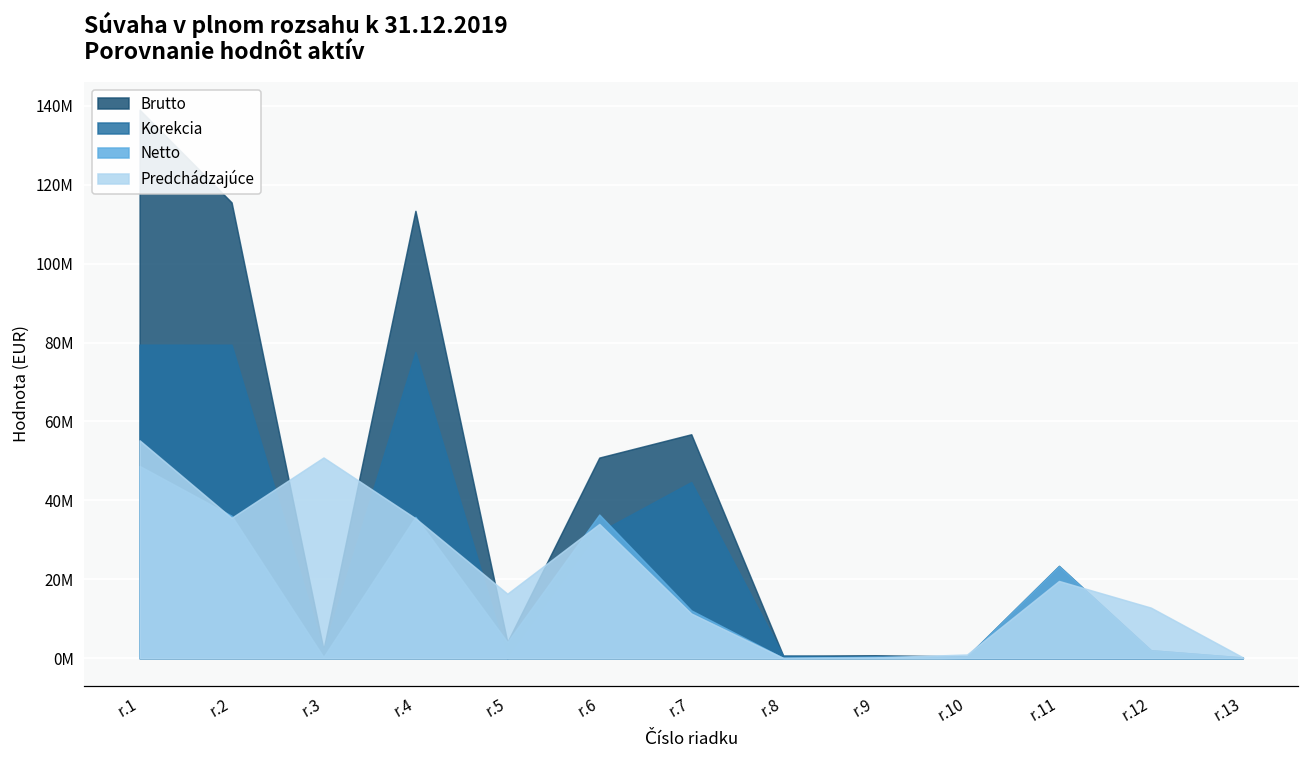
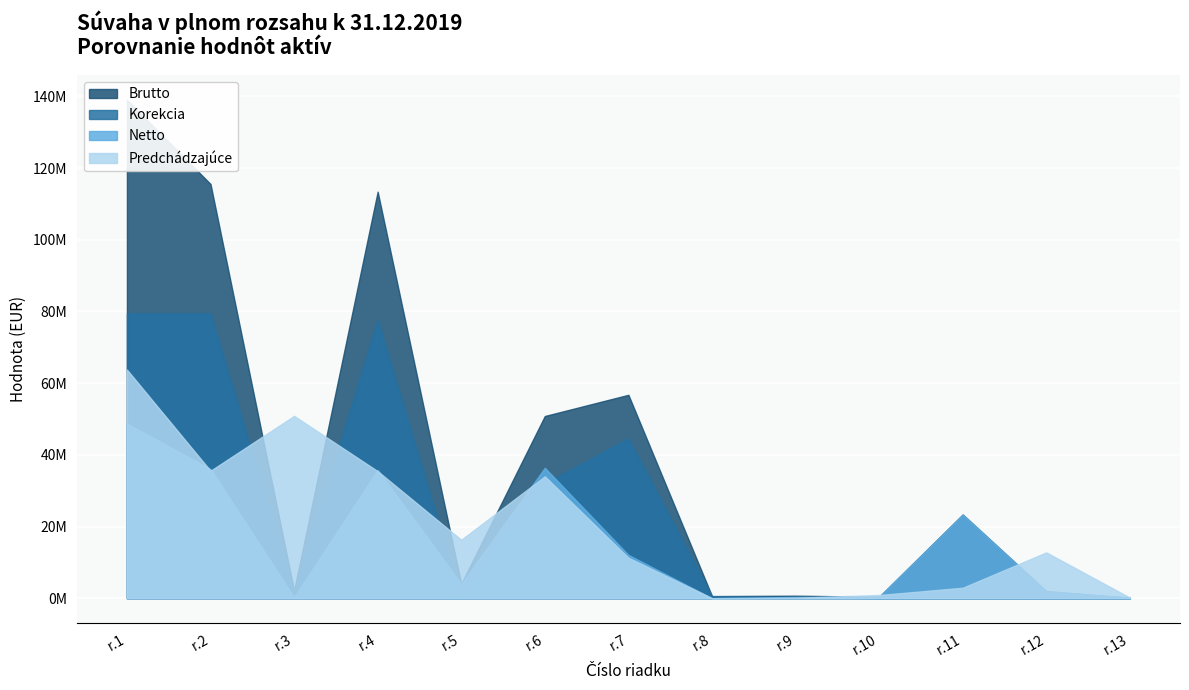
  {
    "Netto": {
      "r.1": 49000000,
      "r.6": 36000000,
      "r.7": 12000000
    },
    "Predchádzajúce": {
-     "r.1": 55000000,
+     "r.1": 64000000,
      "r.3": 51000000,
      "r.5": 16000000,
      "r.6": 34000000,
      "r.7": 11000000,
-     "r.11": 20000000,
+     "r.11": 3000000,
      "r.12": 13000000
    }
  }
